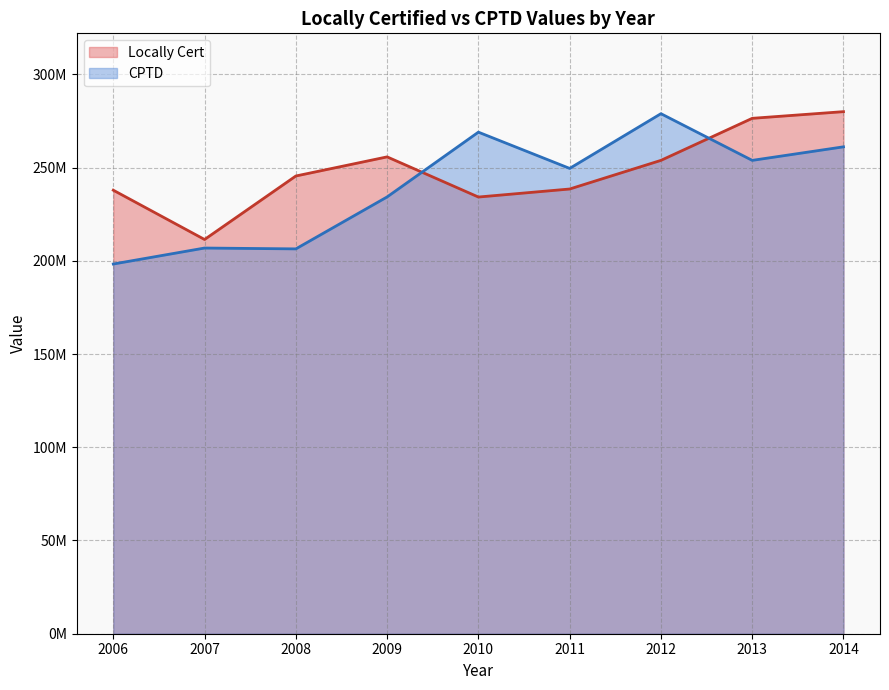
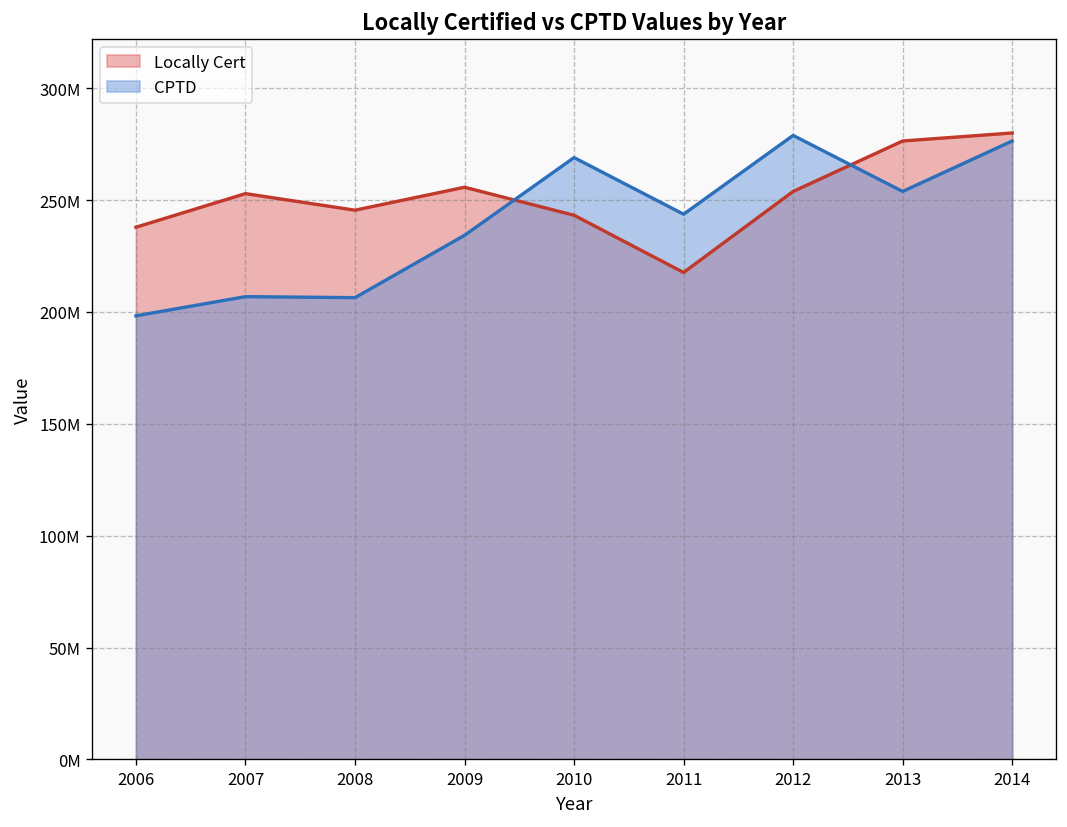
  {
    "Locally Cert": {
      "2006": 238000000,
-     "2007": 211000000,
+     "2007": 253000000,
      "2008": 245000000,
      "2009": 256000000,
-     "2010": 234000000,
-     "2011": 239000000,
+     "2010": 243000000,
+     "2011": 218000000,
      "2012": 254000000,
      "2013": 276000000,
      "2014": 280000000
    },
    "CPTD": {
      "2006": 198000000,
      "2007": 207000000,
      "2008": 206000000,
      "2009": 234000000,
      "2010": 269000000,
-     "2011": 250000000,
+     "2011": 244000000,
      "2012": 279000000,
      "2013": 254000000,
-     "2014": 261000000
+     "2014": 276000000
    }
  }
